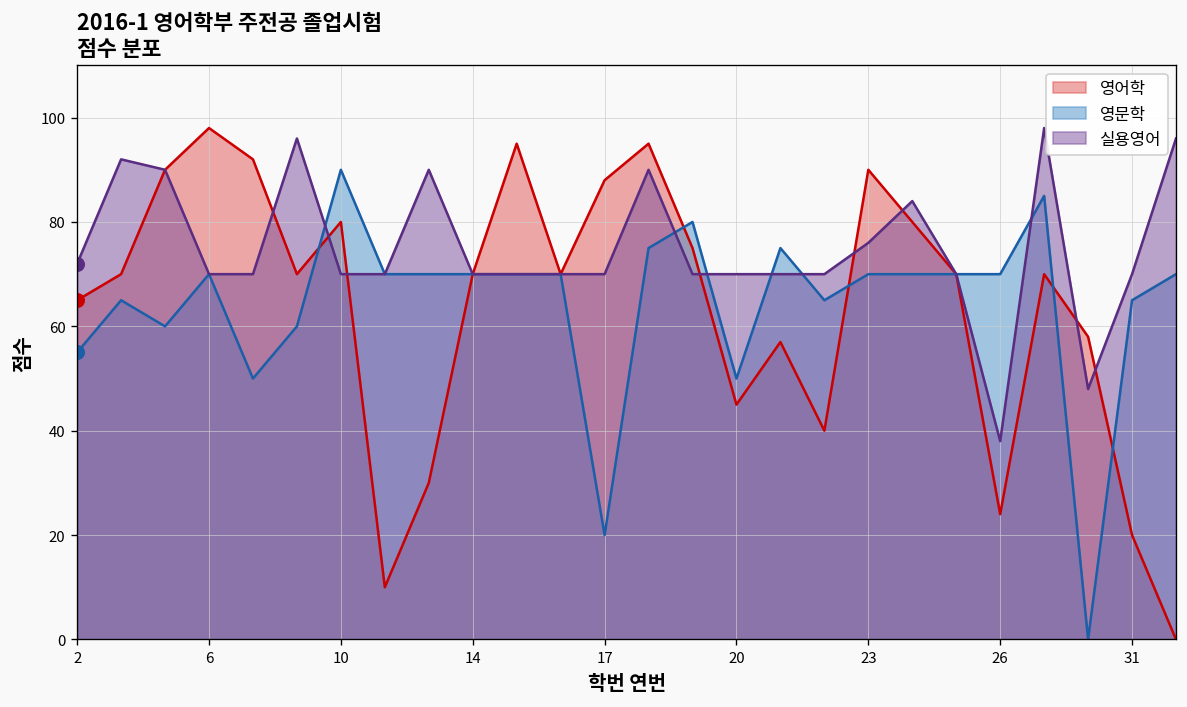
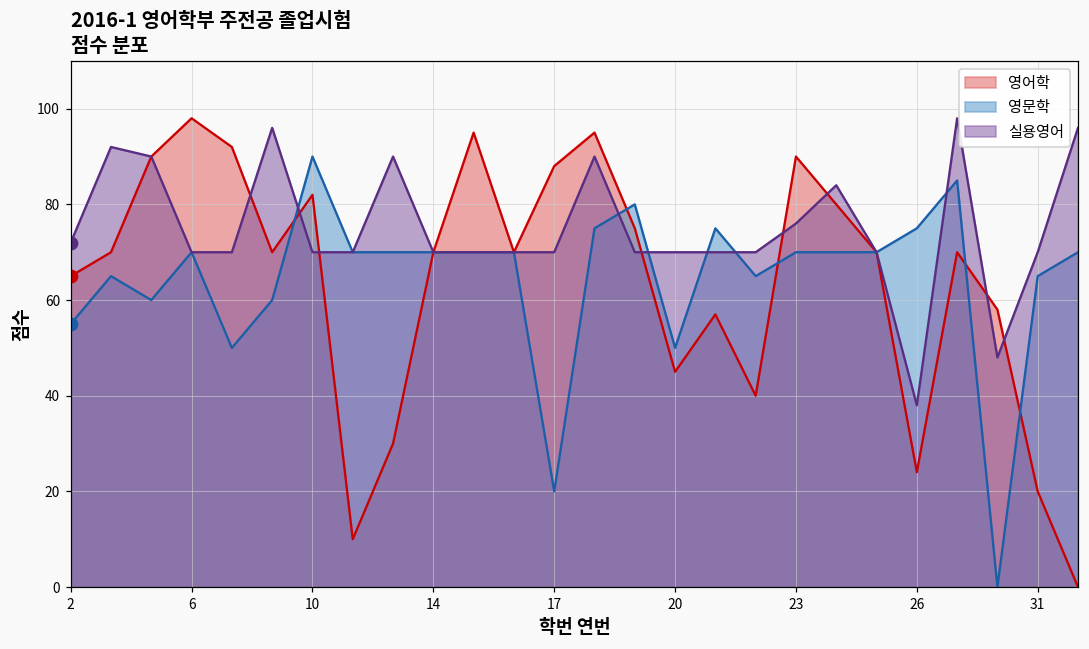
  {
    "영어학": {
      "6": 98,
-     "10": 80,
+     "10": 82,
      "17": 88,
      "20": 45,
      "23": 90,
      "26": 24,
      "31": 20
    },
    "영문학": {
      "10": 90,
      "17": 20,
      "20": 50,
      "23": 70,
-     "26": 70,
+     "26": 75,
      "31": 65
    }
  }
